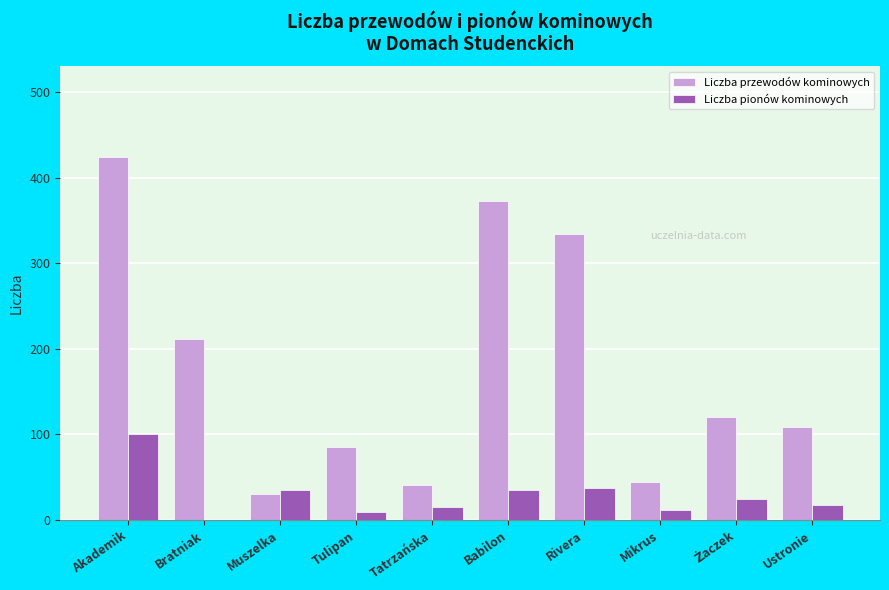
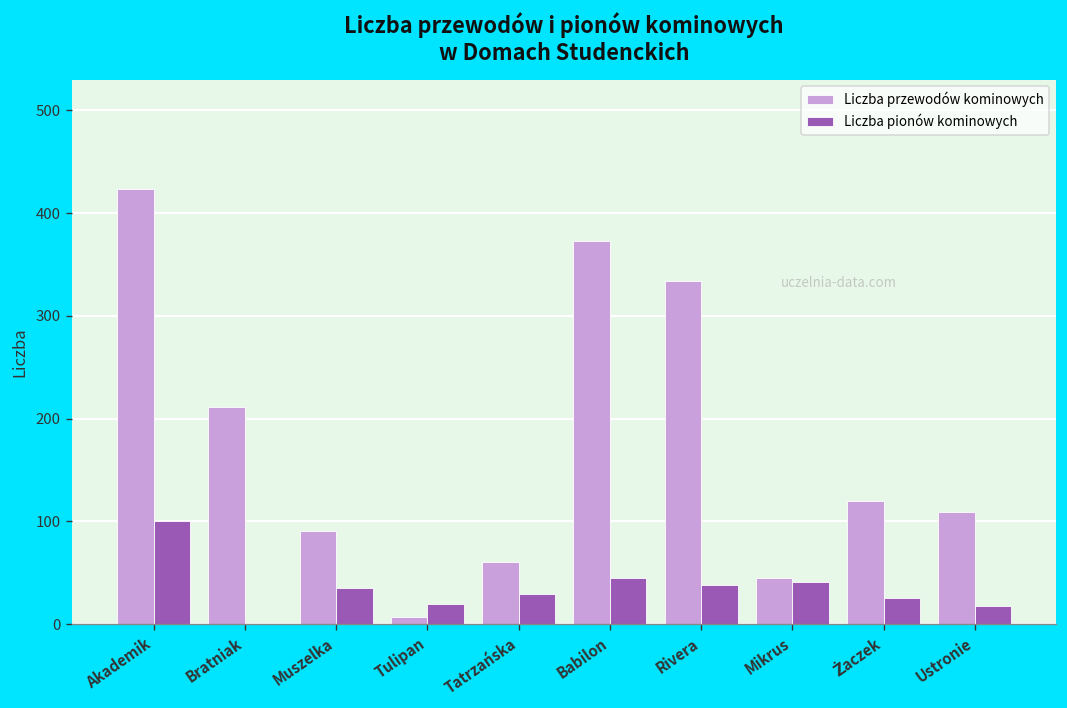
  {
    "Liczba przewodów kominowych": {
      "Akademik": 420,
      "Bratniak": 210,
-     "Muszelka": 30,
-     "Tulipan": 90,
-     "Tatrzańska": 40,
+     "Muszelka": 90,
+     "Tulipan": 10,
+     "Tatrzańska": 60,
      "Babilon": 370,
      "Rivera": 330,
      "Mikrus": 50,
      "Żaczek": 120,
      "Ustronie": 110
    },
    "Liczba pionów kominowych": {
      "Akademik": 100,
      "Bratniak": 0,
      "Muszelka": 40,
-     "Tulipan": 10,
-     "Tatrzańska": 20,
-     "Babilon": 40,
+     "Tulipan": 20,
+     "Tatrzańska": 30,
+     "Babilon": 50,
      "Rivera": 40,
-     "Mikrus": 10,
+     "Mikrus": 40,
      "Żaczek": 30,
      "Ustronie": 20
    }
  }
